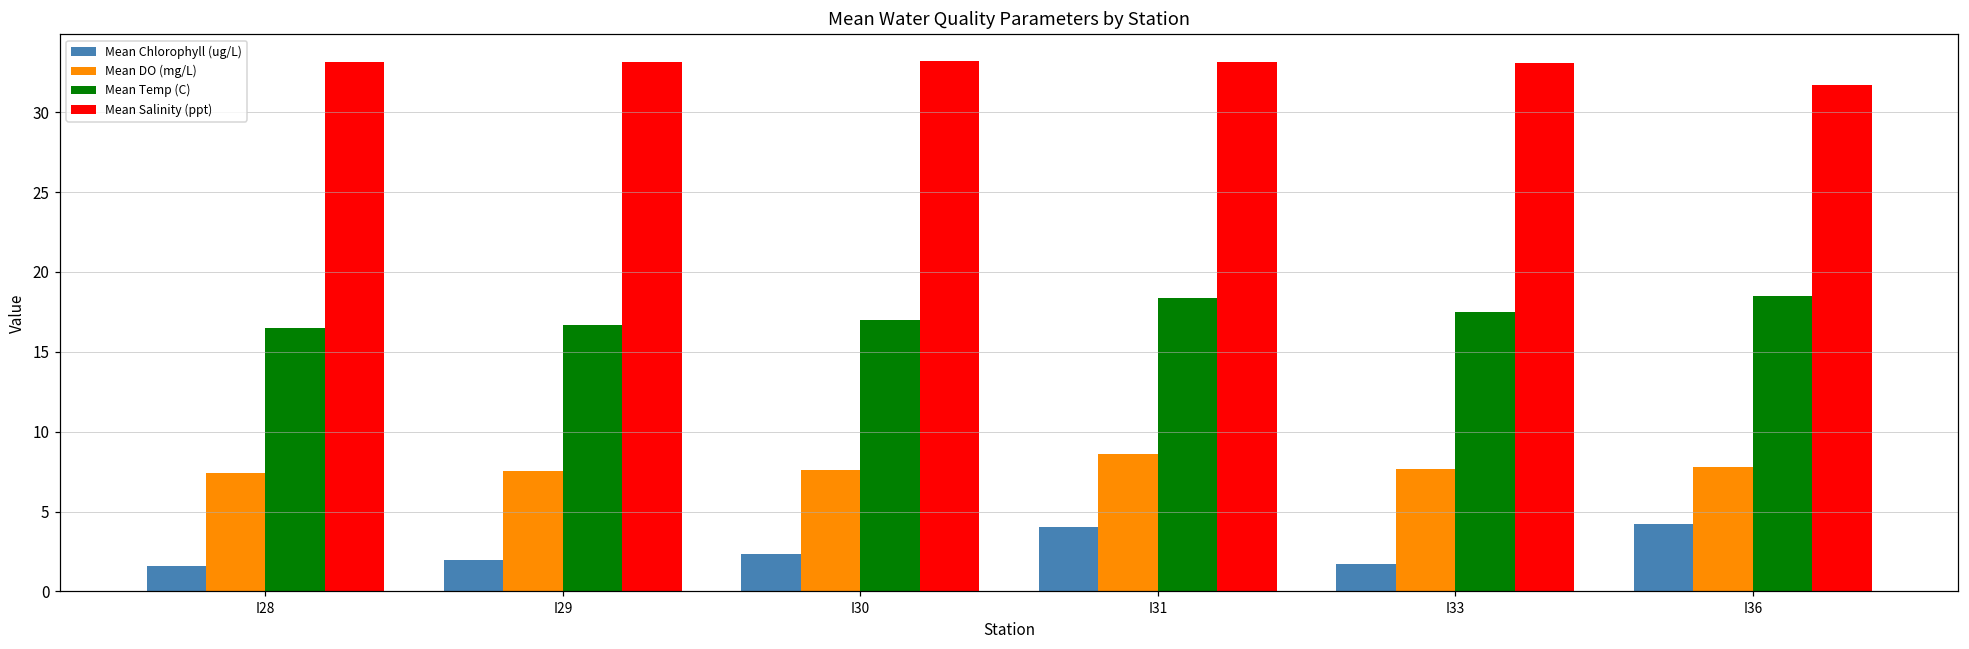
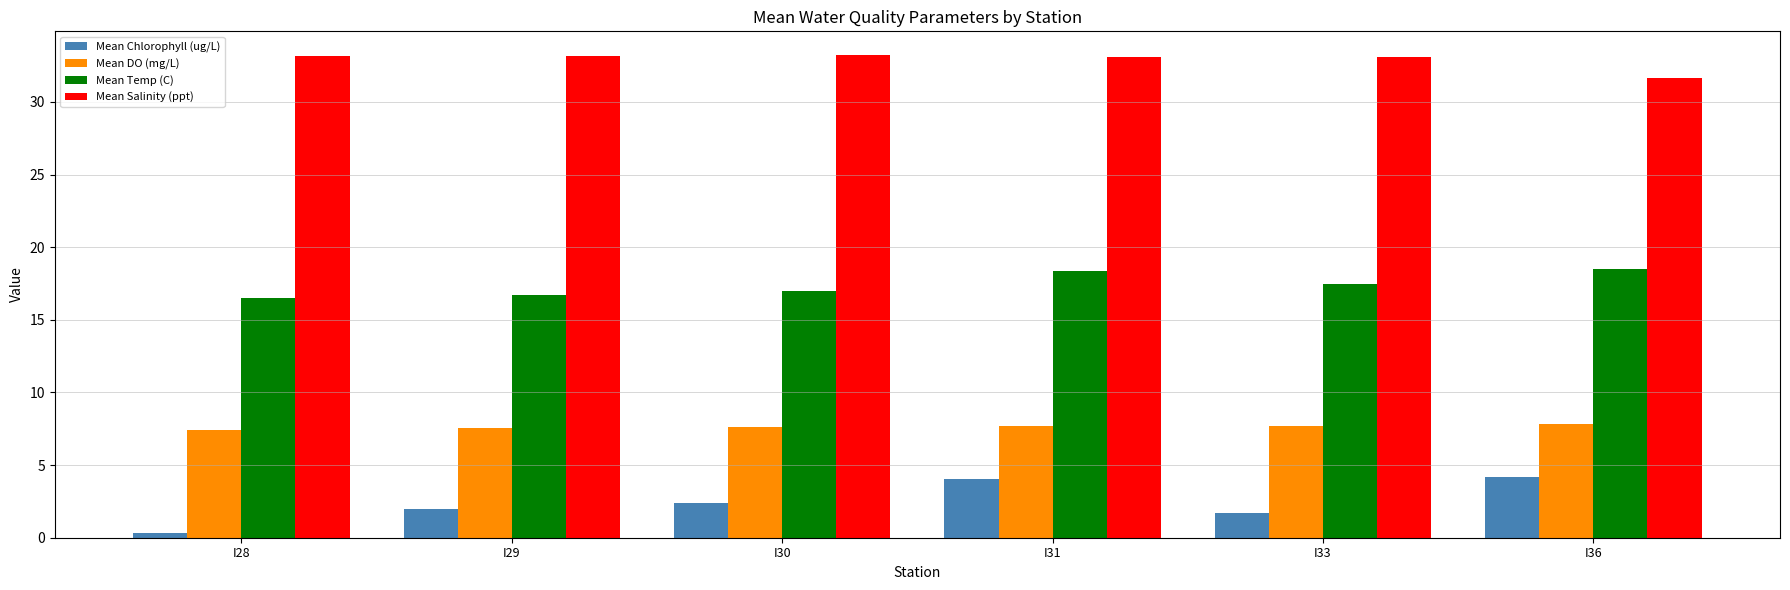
  {
    "Mean Chlorophyll (ug/L)": {
-     "I28": 1.6,
+     "I28": 0.3,
      "I29": 2.0,
      "I30": 2.4,
      "I31": 4.1,
      "I33": 1.7,
      "I36": 4.2
    },
    "Mean DO (mg/L)": {
      "I28": 7.4,
      "I29": 7.5,
      "I30": 7.6,
-     "I31": 8.6,
+     "I31": 7.7,
      "I33": 7.7,
      "I36": 7.8
    },
    "Mean Temp (C)": {
      "I28": 16.5,
      "I29": 16.7,
      "I30": 17.0,
      "I31": 18.4,
      "I33": 17.5,
      "I36": 18.5
    },
    "Mean Salinity (ppt)": {
      "I28": 33.2,
      "I29": 33.2,
      "I30": 33.2,
      "I31": 33.1,
      "I33": 33.1,
      "I36": 31.7
    }
  }
